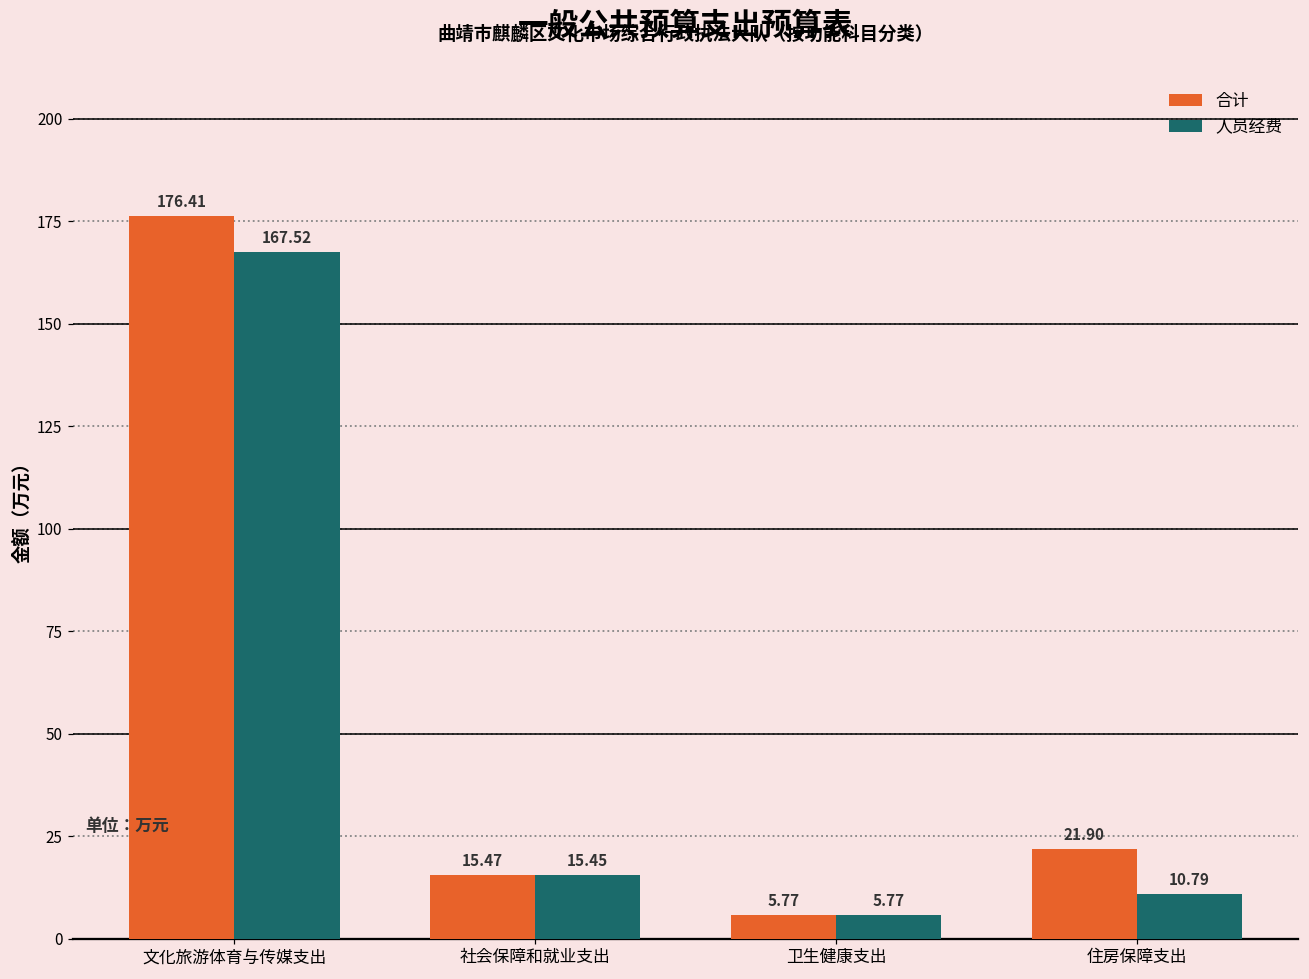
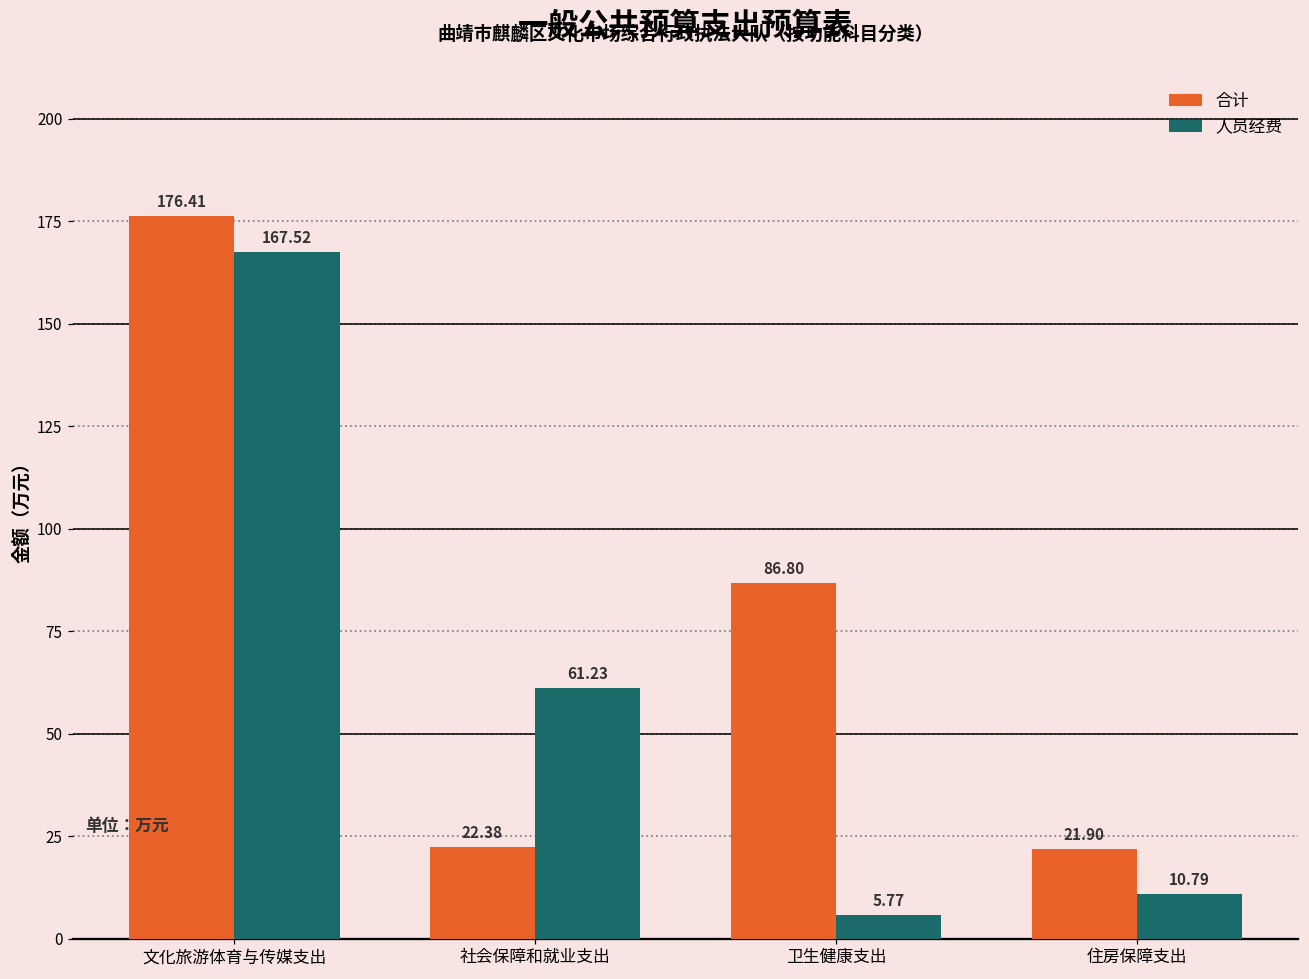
  {
    "合计": {
      "文化旅游体育与传媒支出": 176.41,
-     "社会保障和就业支出": 15.47,
-     "卫生健康支出": 5.77,
+     "社会保障和就业支出": 22.38,
+     "卫生健康支出": 86.80,
      "住房保障支出": 21.90
    },
    "人员经费": {
      "文化旅游体育与传媒支出": 167.52,
-     "社会保障和就业支出": 15.45,
+     "社会保障和就业支出": 61.23,
      "卫生健康支出": 5.77,
      "住房保障支出": 10.79
    }
  }
